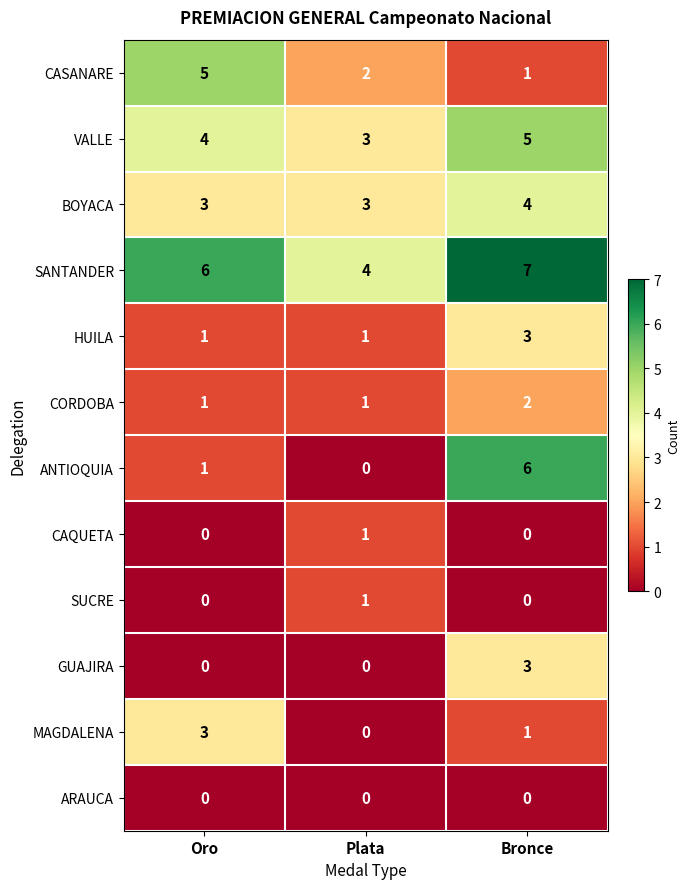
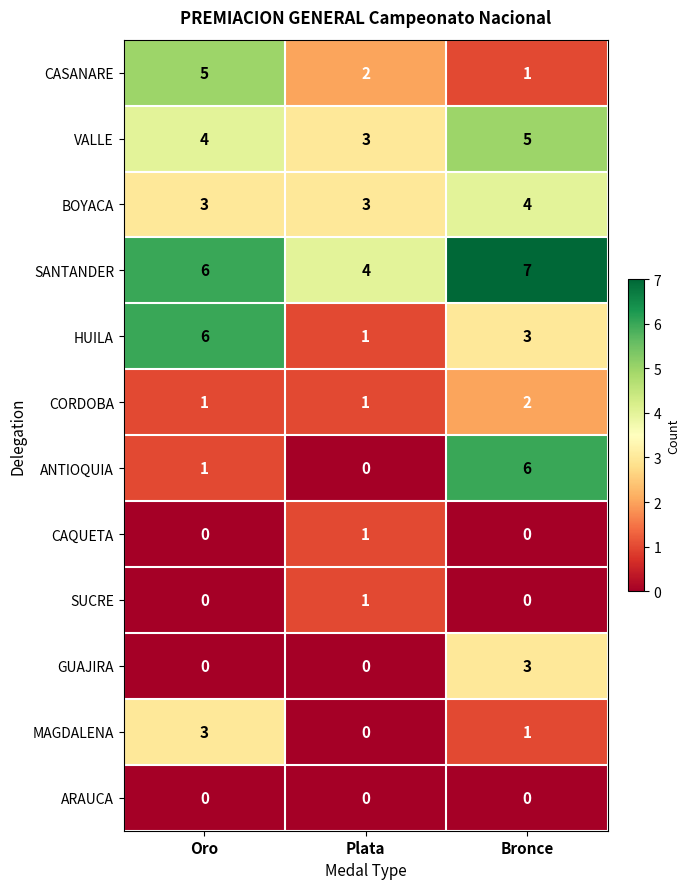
  {
    "CASANARE": {
      "Oro": 5,
      "Plata": 2,
      "Bronce": 1
    },
    "VALLE": {
      "Oro": 4,
      "Plata": 3,
      "Bronce": 5
    },
    "BOYACA": {
      "Oro": 3,
      "Plata": 3,
      "Bronce": 4
    },
    "SANTANDER": {
      "Oro": 6,
      "Plata": 4,
      "Bronce": 7
    },
    "HUILA": {
-     "Oro": 1,
+     "Oro": 6,
      "Plata": 1,
      "Bronce": 3
    },
    "CORDOBA": {
      "Oro": 1,
      "Plata": 1,
      "Bronce": 2
    },
    "ANTIOQUIA": {
      "Oro": 1,
      "Plata": 0,
      "Bronce": 6
    },
    "CAQUETA": {
      "Oro": 0,
      "Plata": 1,
      "Bronce": 0
    },
    "SUCRE": {
      "Oro": 0,
      "Plata": 1,
      "Bronce": 0
    },
    "GUAJIRA": {
      "Oro": 0,
      "Plata": 0,
      "Bronce": 3
    },
    "MAGDALENA": {
      "Oro": 3,
      "Plata": 0,
      "Bronce": 1
    },
    "ARAUCA": {
      "Oro": 0,
      "Plata": 0,
      "Bronce": 0
    }
  }
